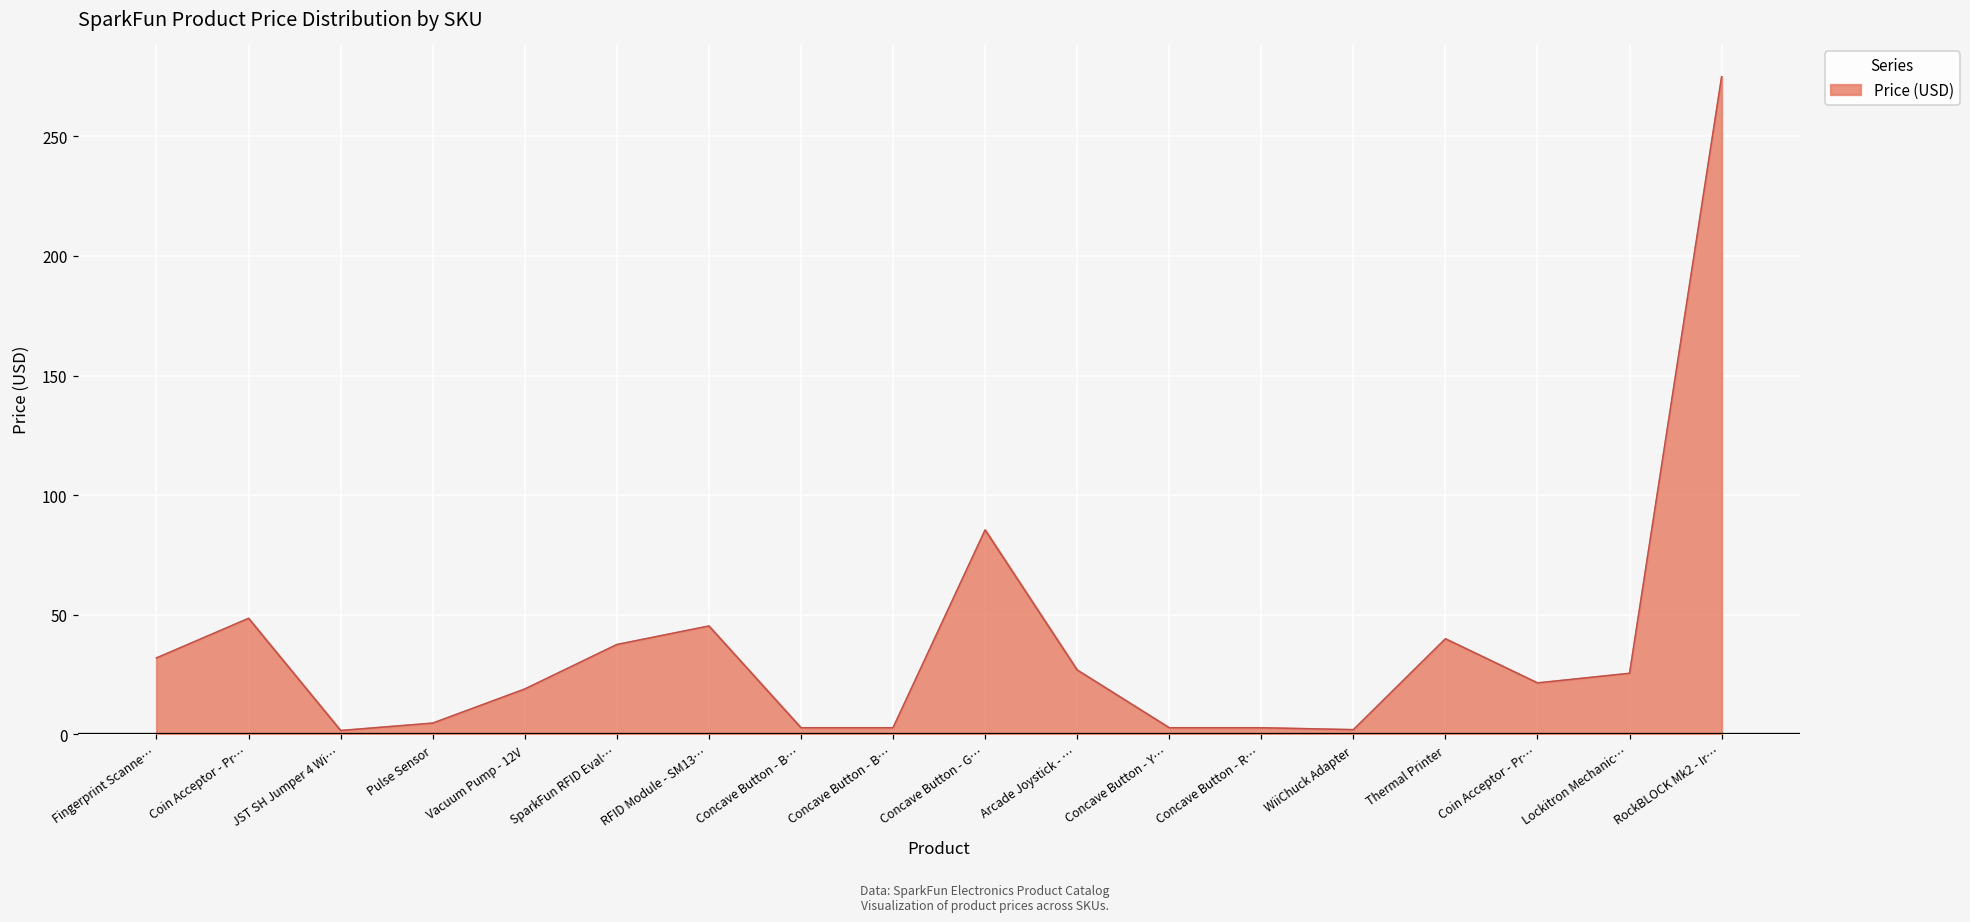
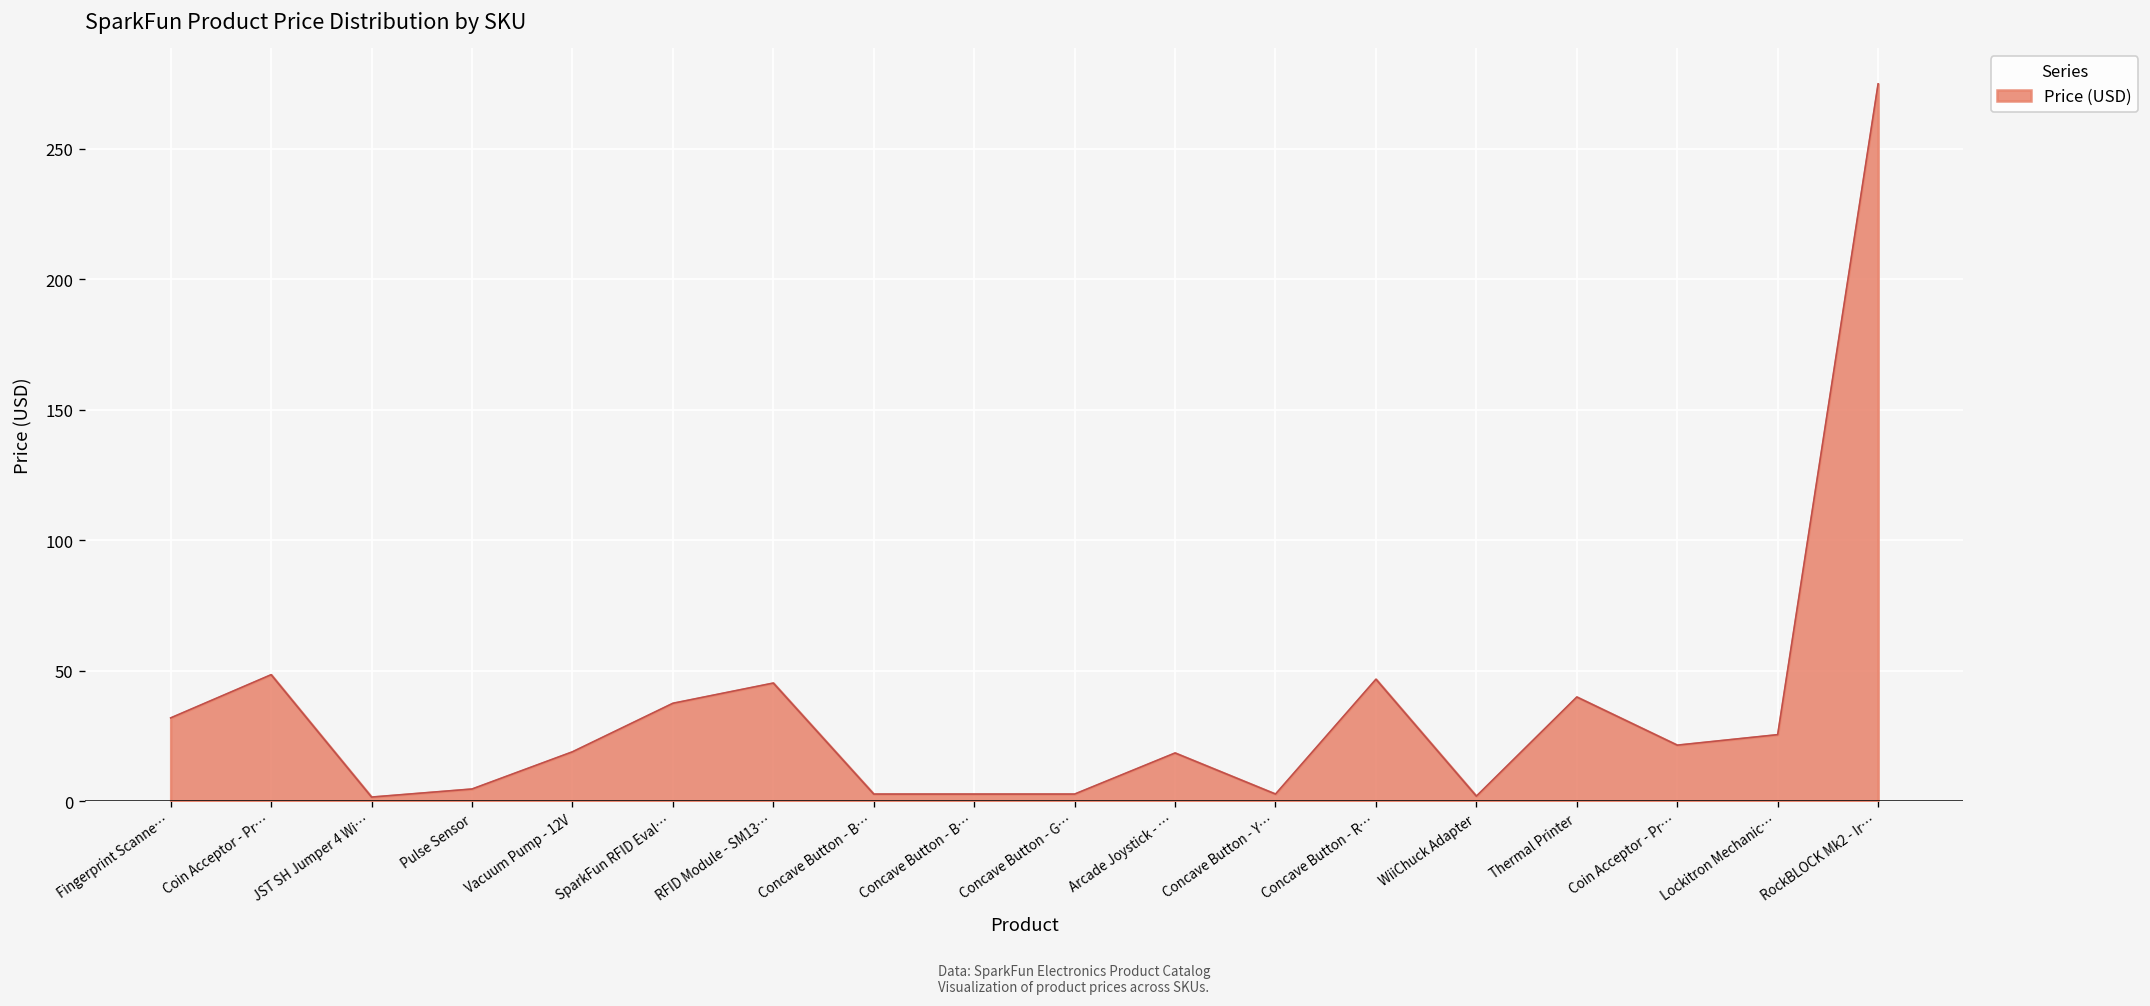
  {
    "Fingerprint Scanne…": 32,
    "JST SH Jumper 4 Wi…": 2,
    "Pulse Sensor": 5,
    "Vacuum Pump - 12V": 19,
    "SparkFun RFID Eval…": 38,
    "RFID Module - SM13…": 45,
-   "Concave Button - G…": 85,
-   "Arcade Joystick - …": 27,
+   "Concave Button - G…": 3,
+   "Arcade Joystick - …": 19,
    "Concave Button - Y…": 3,
-   "Concave Button - R…": 3,
+   "Concave Button - R…": 47,
    "WiiChuck Adapter": 2,
    "Thermal Printer": 40,
    "Lockitron Mechanic…": 26,
    "RockBLOCK Mk2 - Ir…": 275
  }
